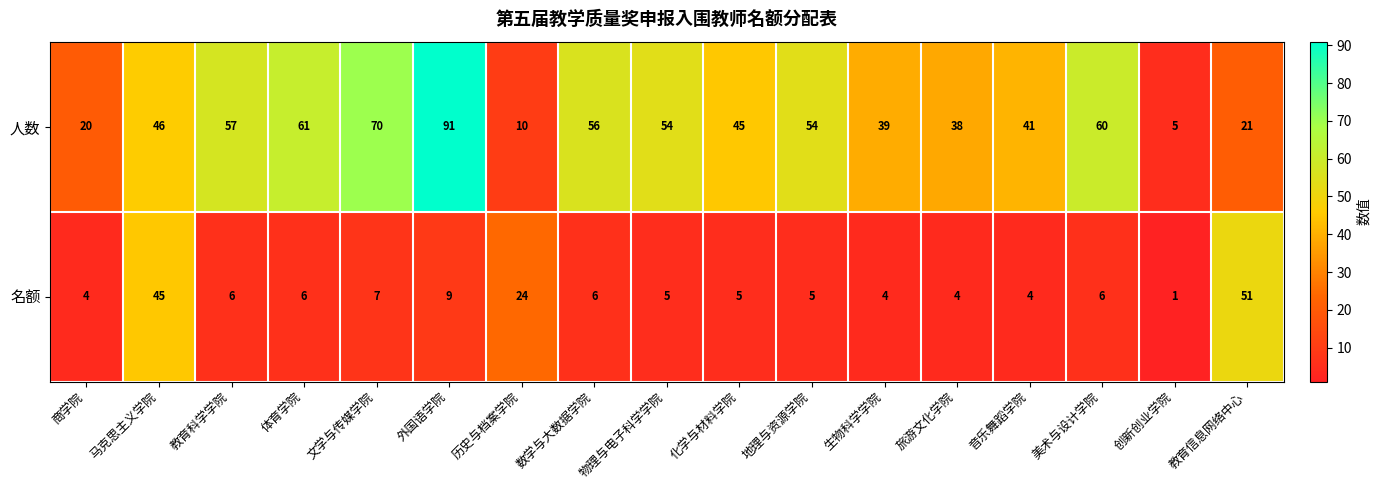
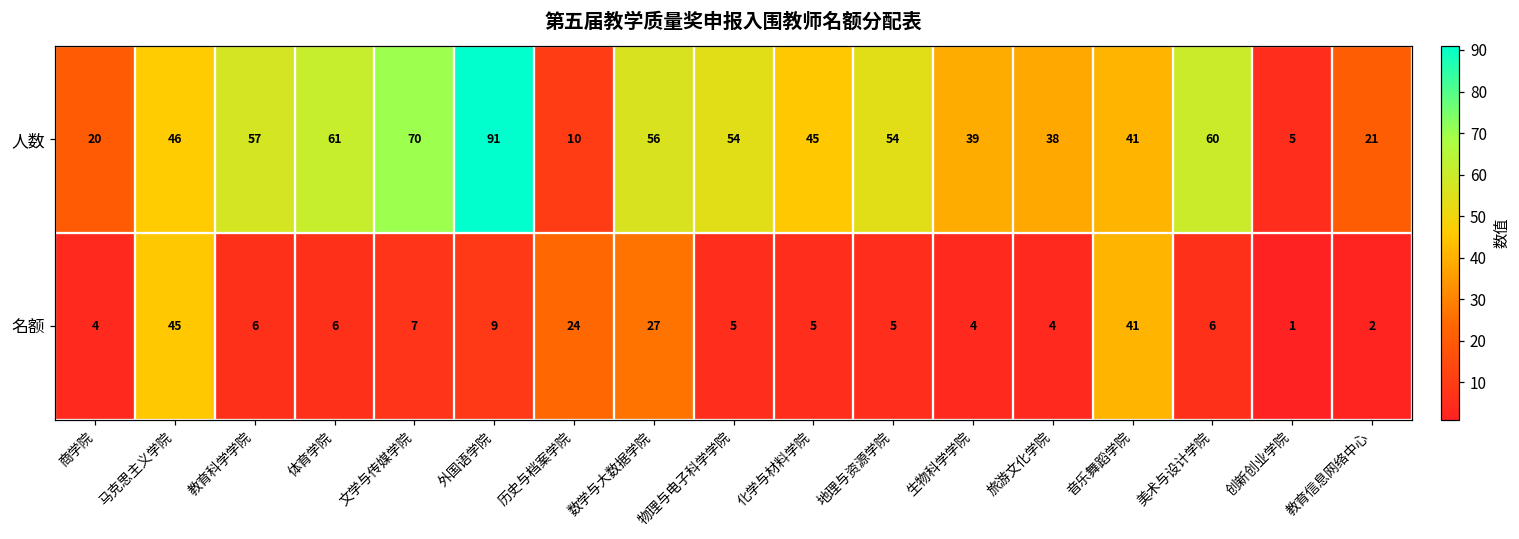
  {
    "人数": {
      "商学院": 20,
      "马克思主义学院": 46,
      "教育科学学院": 57,
      "体育学院": 61,
      "文学与传媒学院": 70,
      "外国语学院": 91,
      "历史与档案学院": 10,
      "数学与大数据学院": 56,
      "物理与电子科学学院": 54,
      "化学与材料学院": 45,
      "地理与资源学院": 54,
      "生物科学学院": 39,
      "旅游文化学院": 38,
      "音乐舞蹈学院": 41,
      "美术与设计学院": 60,
      "创新创业学院": 5,
      "教育信息网络中心": 21
    },
    "名额": {
      "商学院": 4,
      "马克思主义学院": 45,
      "教育科学学院": 6,
      "体育学院": 6,
      "文学与传媒学院": 7,
      "外国语学院": 9,
      "历史与档案学院": 24,
-     "数学与大数据学院": 6,
+     "数学与大数据学院": 27,
      "物理与电子科学学院": 5,
      "化学与材料学院": 5,
      "地理与资源学院": 5,
      "生物科学学院": 4,
      "旅游文化学院": 4,
-     "音乐舞蹈学院": 4,
+     "音乐舞蹈学院": 41,
      "美术与设计学院": 6,
      "创新创业学院": 1,
-     "教育信息网络中心": 51
+     "教育信息网络中心": 2
    }
  }
